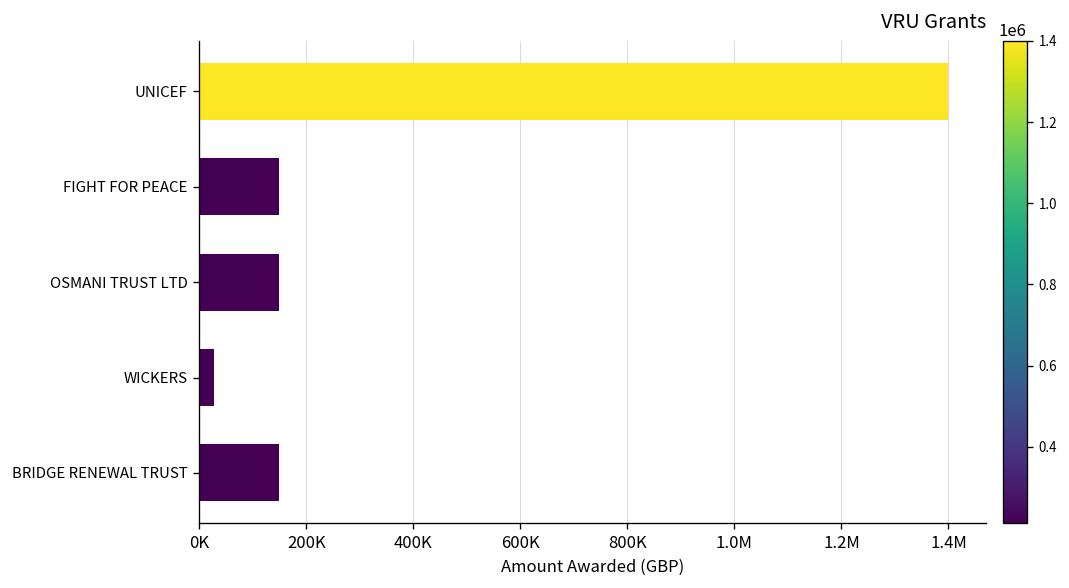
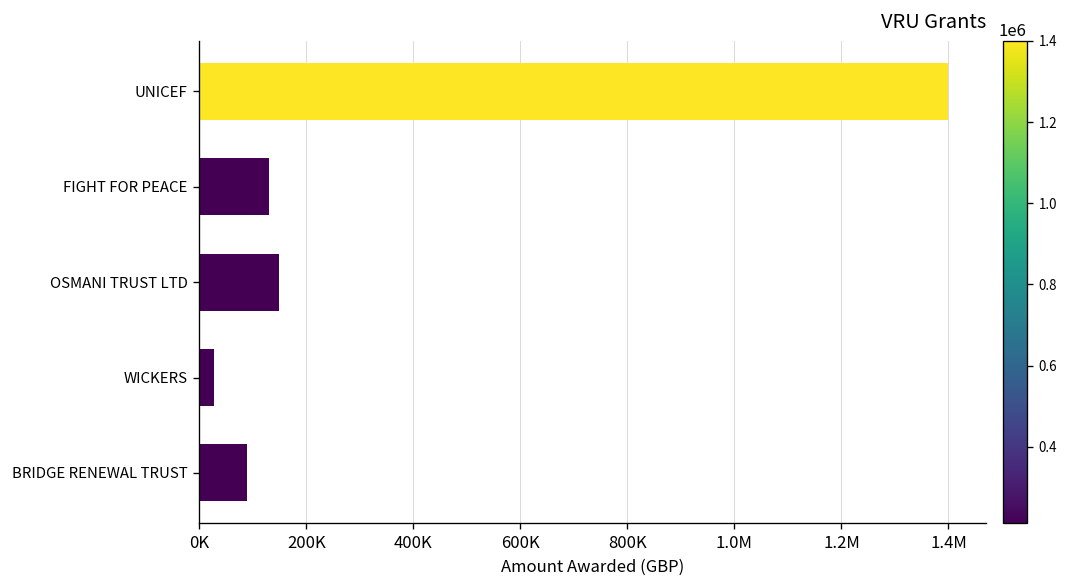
  {
    "UNICEF": 1400000,
-   "FIGHT FOR PEACE": 150000,
+   "FIGHT FOR PEACE": 130000,
    "OSMANI TRUST LTD": 150000,
    "WICKERS": 30000,
-   "BRIDGE RENEWAL TRUST": 150000
+   "BRIDGE RENEWAL TRUST": 90000
  }
